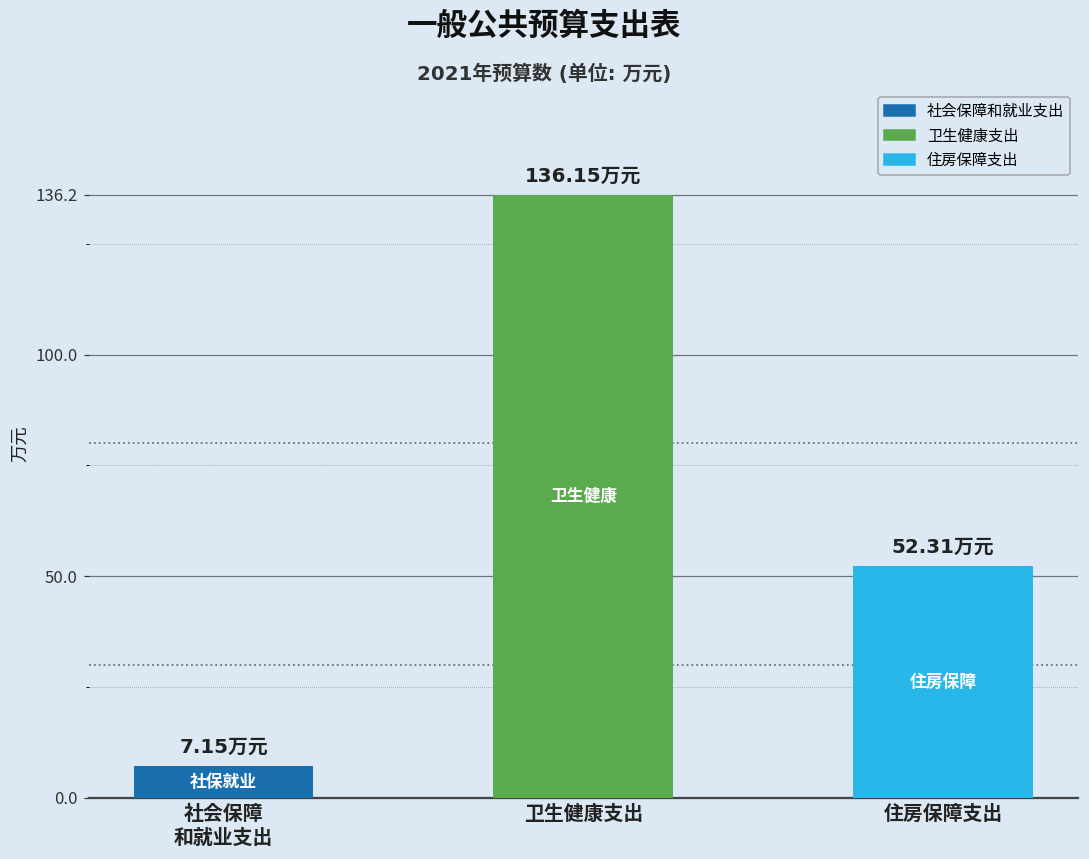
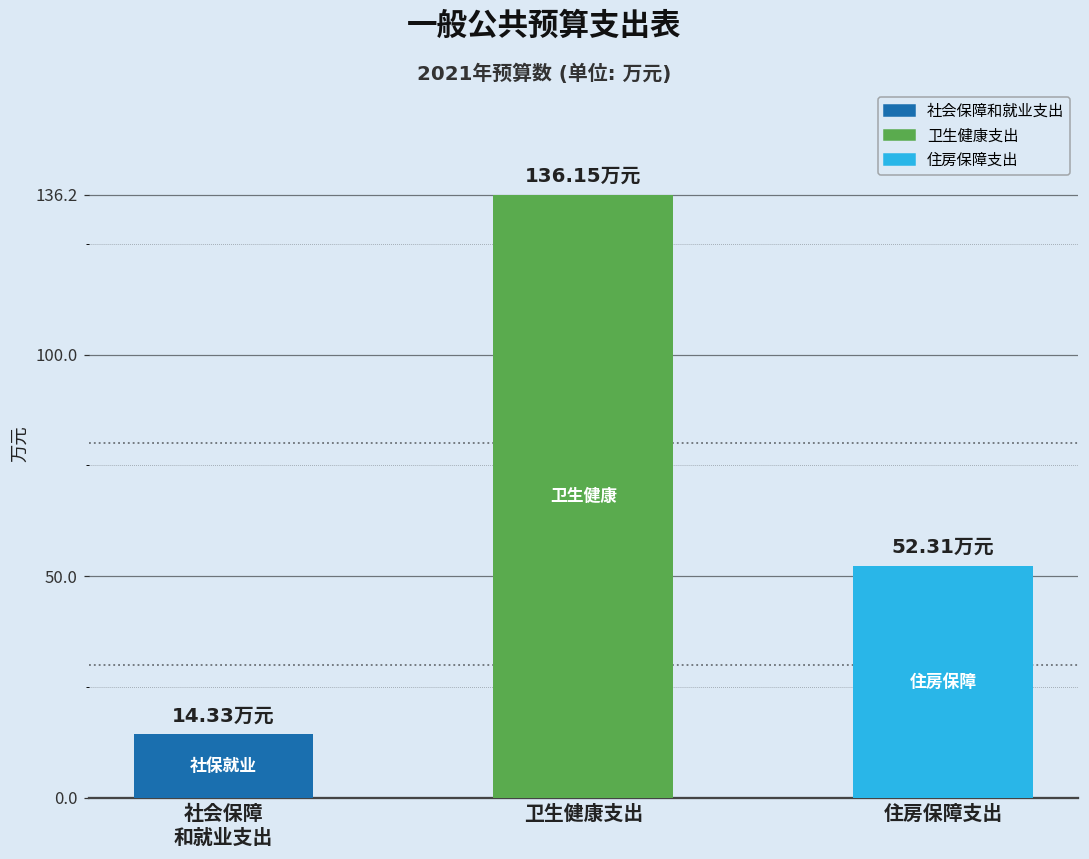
  {
-   "社会保障 和就业支出": 7.15,
+   "社会保障 和就业支出": 14.33,
    "卫生健康支出": 136.15,
    "住房保障支出": 52.31
  }
